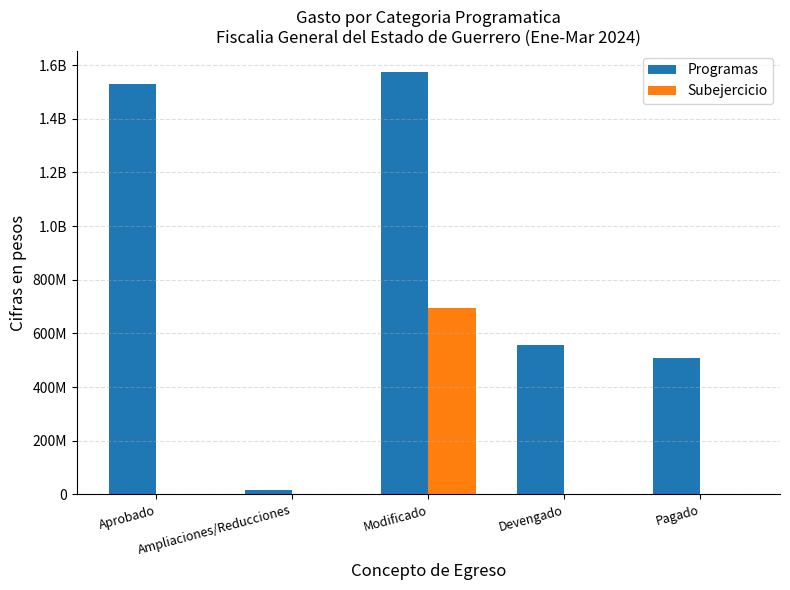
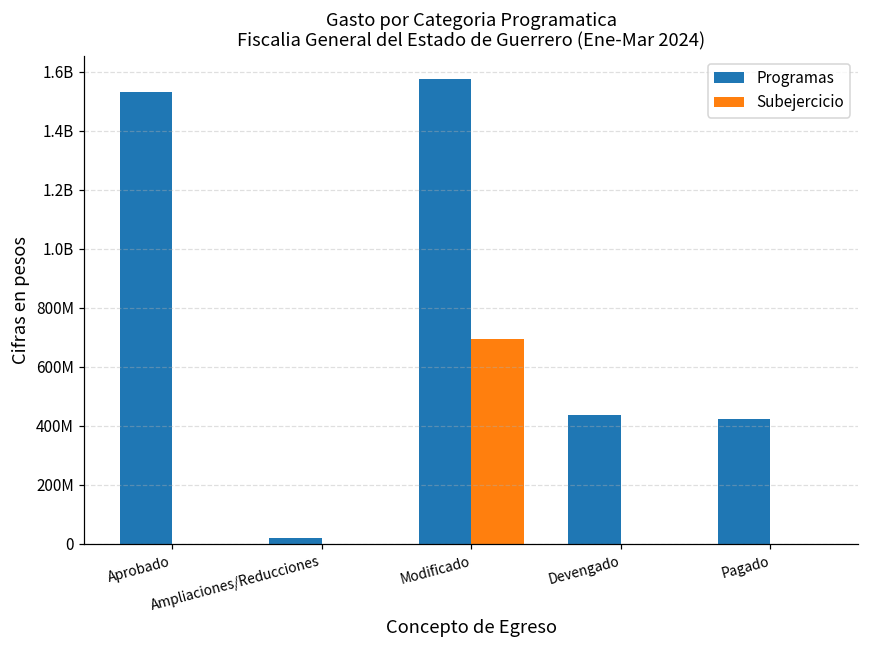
  {
    "Programas": {
      "Aprobado": 1530000000,
      "Ampliaciones/Reducciones": 20000000,
      "Modificado": 1570000000,
-     "Devengado": 560000000,
-     "Pagado": 510000000
+     "Devengado": 440000000,
+     "Pagado": 420000000
    },
    "Subejercicio": {
      "Aprobado": 0,
      "Ampliaciones/Reducciones": 0,
      "Modificado": 690000000,
      "Devengado": 0,
      "Pagado": 0
    }
  }
